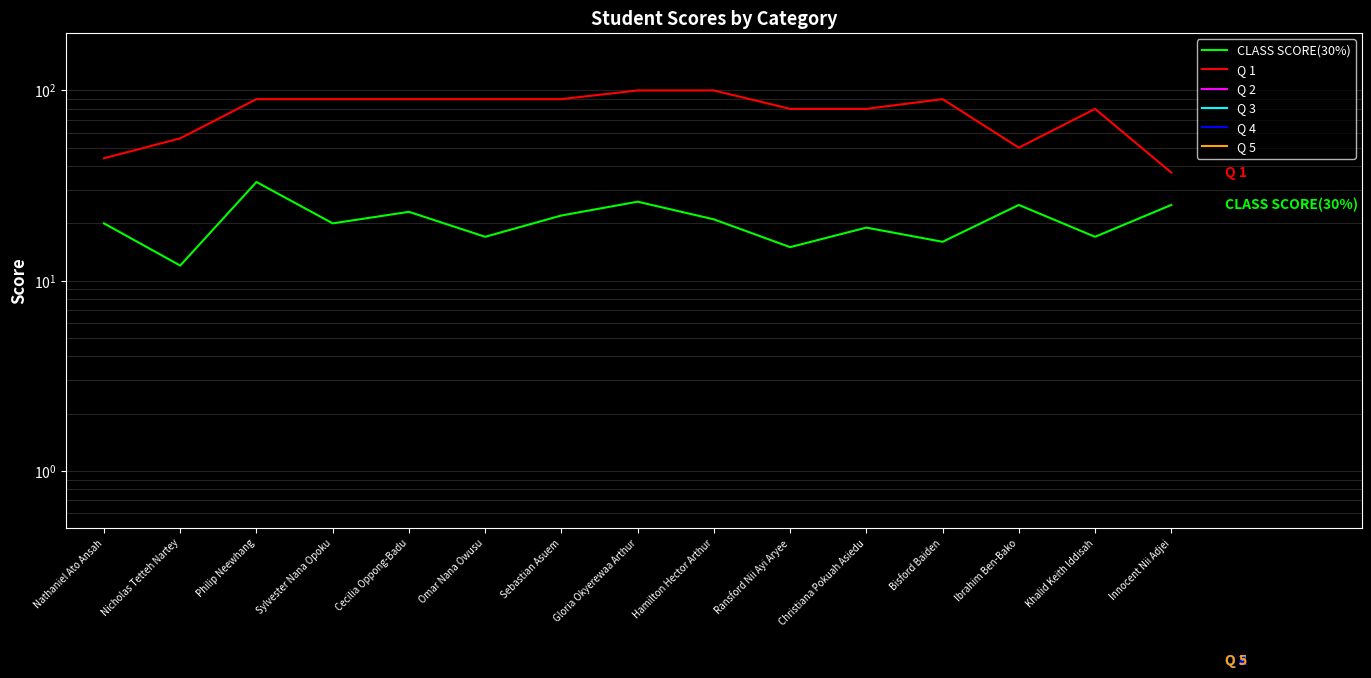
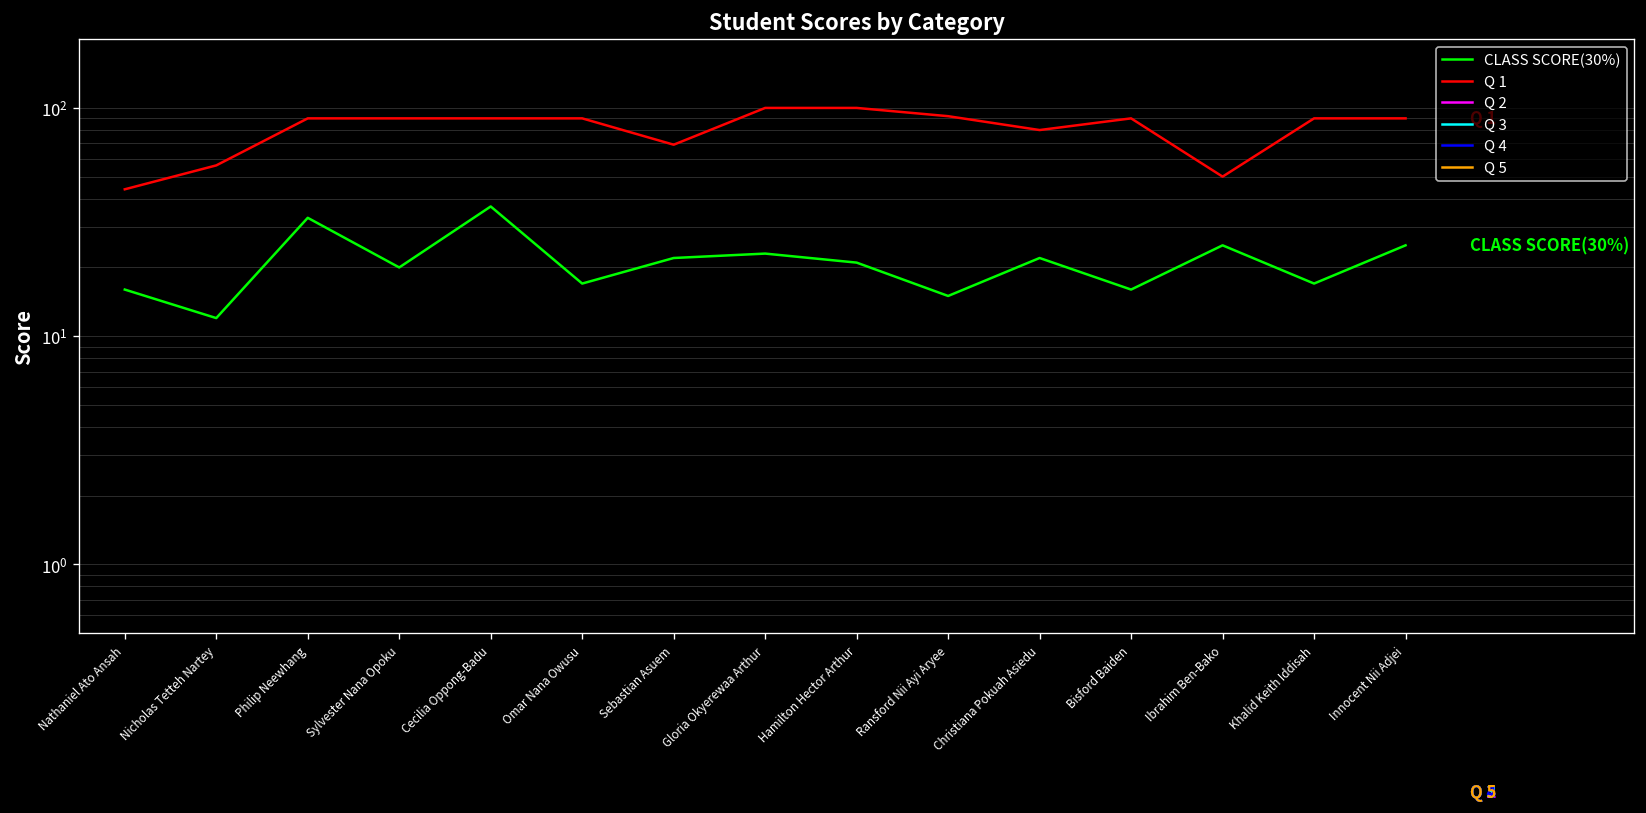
  {
    "CLASS SCORE(30%)": {
-     "Nathaniel Ato Ansah": 20,
+     "Nathaniel Ato Ansah": 16,
      "Nicholas Tetteh Nartey": 12,
      "Philip Neewhang": 33,
      "Sylvester Nana Opoku": 20,
-     "Cecilia Oppong-Badu": 23,
+     "Cecilia Oppong-Badu": 37,
      "Omar Nana Owusu": 17,
      "Sebastian Asuem": 22,
-     "Gloria Okyerewaa Arthur": 26,
+     "Gloria Okyerewaa Arthur": 23,
      "Hamilton Hector Arthur": 21,
      "Ransford Nii Ayi Aryee": 15,
-     "Christiana Pokuah Asiedu": 19,
+     "Christiana Pokuah Asiedu": 22,
      "Bisford Baiden": 16,
      "Ibrahim Ben-Bako": 25,
      "Khalid Keith Iddisah": 17,
      "Innocent Nii Adjei": 25
    },
    "Q 1": {
      "Nathaniel Ato Ansah": 44,
      "Nicholas Tetteh Nartey": 56,
      "Philip Neewhang": 90,
      "Sylvester Nana Opoku": 90,
      "Cecilia Oppong-Badu": 90,
      "Omar Nana Owusu": 90,
-     "Sebastian Asuem": 90,
+     "Sebastian Asuem": 69,
      "Gloria Okyerewaa Arthur": 100,
      "Hamilton Hector Arthur": 100,
-     "Ransford Nii Ayi Aryee": 80,
+     "Ransford Nii Ayi Aryee": 90,
      "Christiana Pokuah Asiedu": 80,
      "Bisford Baiden": 90,
      "Ibrahim Ben-Bako": 50,
-     "Khalid Keith Iddisah": 80,
-     "Innocent Nii Adjei": 37
+     "Khalid Keith Iddisah": 90,
+     "Innocent Nii Adjei": 90
    }
  }
